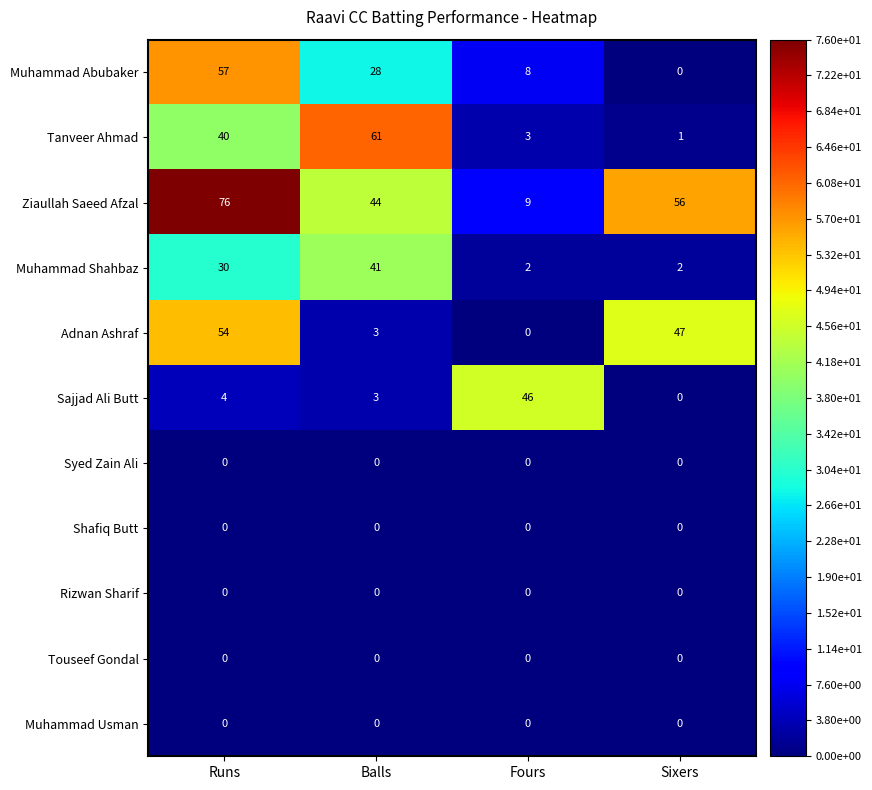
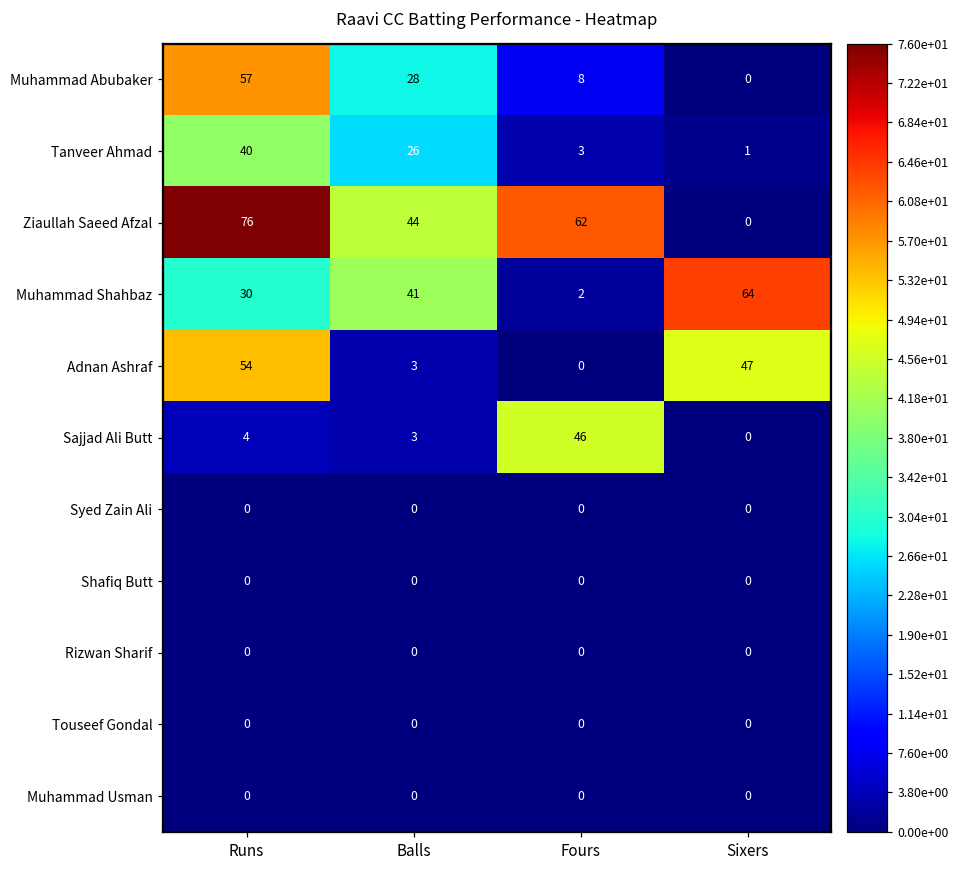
  {
    "Muhammad Abubaker": {
      "Runs": 57,
      "Balls": 28,
      "Fours": 8,
      "Sixers": 0
    },
    "Tanveer Ahmad": {
      "Runs": 40,
-     "Balls": 61,
+     "Balls": 26,
      "Fours": 3,
      "Sixers": 1
    },
    "Ziaullah Saeed Afzal": {
      "Runs": 76,
      "Balls": 44,
-     "Fours": 9,
-     "Sixers": 56
+     "Fours": 62,
+     "Sixers": 0
    },
    "Muhammad Shahbaz": {
      "Runs": 30,
      "Balls": 41,
      "Fours": 2,
-     "Sixers": 2
+     "Sixers": 64
    },
    "Adnan Ashraf": {
      "Runs": 54,
      "Balls": 3,
      "Fours": 0,
      "Sixers": 47
    },
    "Sajjad Ali Butt": {
      "Runs": 4,
      "Balls": 3,
      "Fours": 46,
      "Sixers": 0
    },
    "Syed Zain Ali": {
      "Runs": 0,
      "Balls": 0,
      "Fours": 0,
      "Sixers": 0
    },
    "Shafiq Butt": {
      "Runs": 0,
      "Balls": 0,
      "Fours": 0,
      "Sixers": 0
    },
    "Rizwan Sharif": {
      "Runs": 0,
      "Balls": 0,
      "Fours": 0,
      "Sixers": 0
    },
    "Touseef Gondal": {
      "Runs": 0,
      "Balls": 0,
      "Fours": 0,
      "Sixers": 0
    },
    "Muhammad Usman": {
      "Runs": 0,
      "Balls": 0,
      "Fours": 0,
      "Sixers": 0
    }
  }
